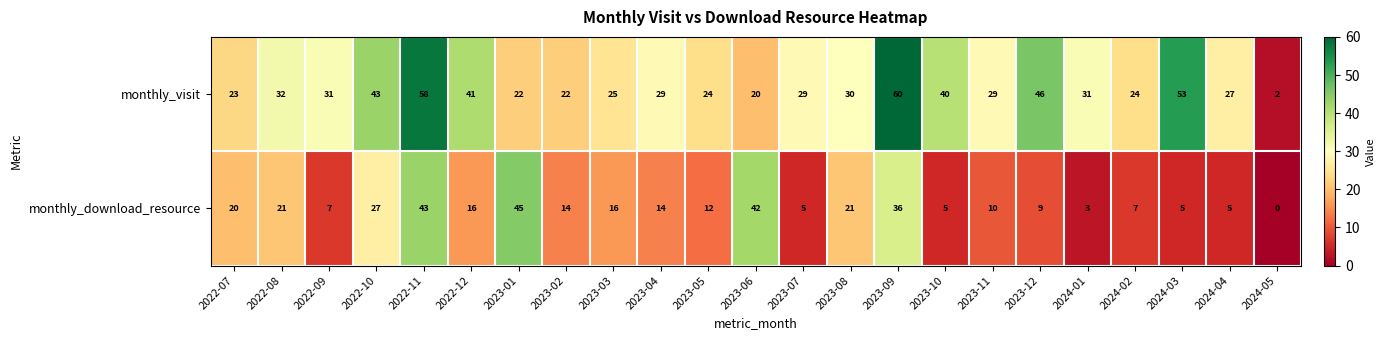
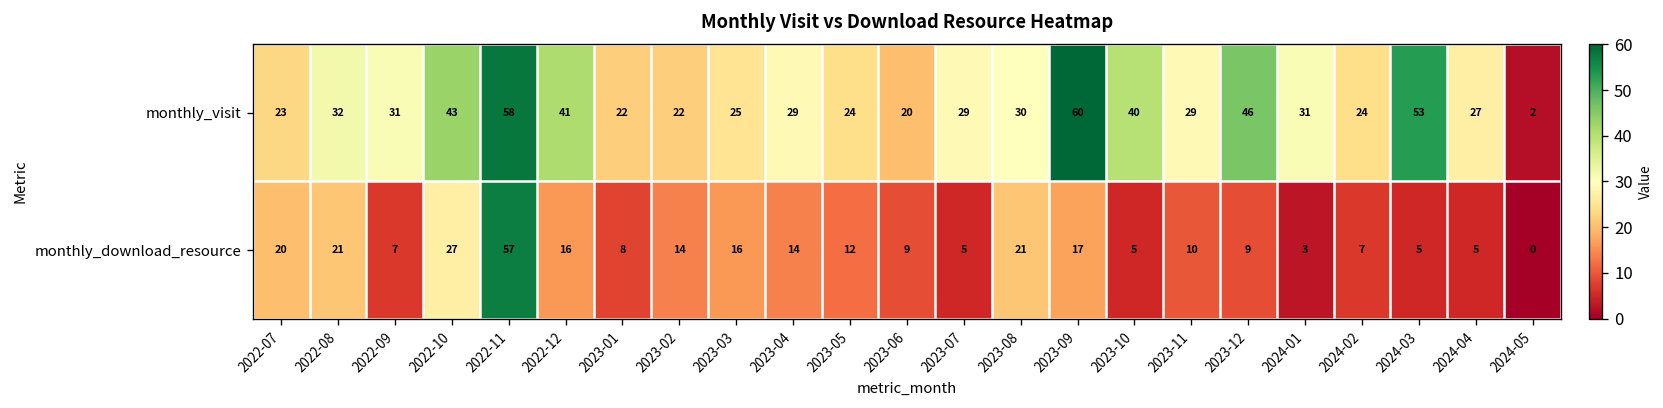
  {
    "monthly_visit": {
      "2022-07": 23,
      "2022-08": 32,
      "2022-09": 31,
      "2022-10": 43,
      "2022-11": 58,
      "2022-12": 41,
      "2023-01": 22,
      "2023-02": 22,
      "2023-03": 25,
      "2023-04": 29,
      "2023-05": 24,
      "2023-06": 20,
      "2023-07": 29,
      "2023-08": 30,
      "2023-09": 60,
      "2023-10": 40,
      "2023-11": 29,
      "2023-12": 46,
      "2024-01": 31,
      "2024-02": 24,
      "2024-03": 53,
      "2024-04": 27,
      "2024-05": 2
    },
    "monthly_download_resource": {
      "2022-07": 20,
      "2022-08": 21,
      "2022-09": 7,
      "2022-10": 27,
-     "2022-11": 43,
+     "2022-11": 57,
      "2022-12": 16,
-     "2023-01": 45,
+     "2023-01": 8,
      "2023-02": 14,
      "2023-03": 16,
      "2023-04": 14,
      "2023-05": 12,
-     "2023-06": 42,
+     "2023-06": 9,
      "2023-07": 5,
      "2023-08": 21,
-     "2023-09": 36,
+     "2023-09": 17,
      "2023-10": 5,
      "2023-11": 10,
      "2023-12": 9,
      "2024-01": 3,
      "2024-02": 7,
      "2024-03": 5,
      "2024-04": 5,
      "2024-05": 0
    }
  }
